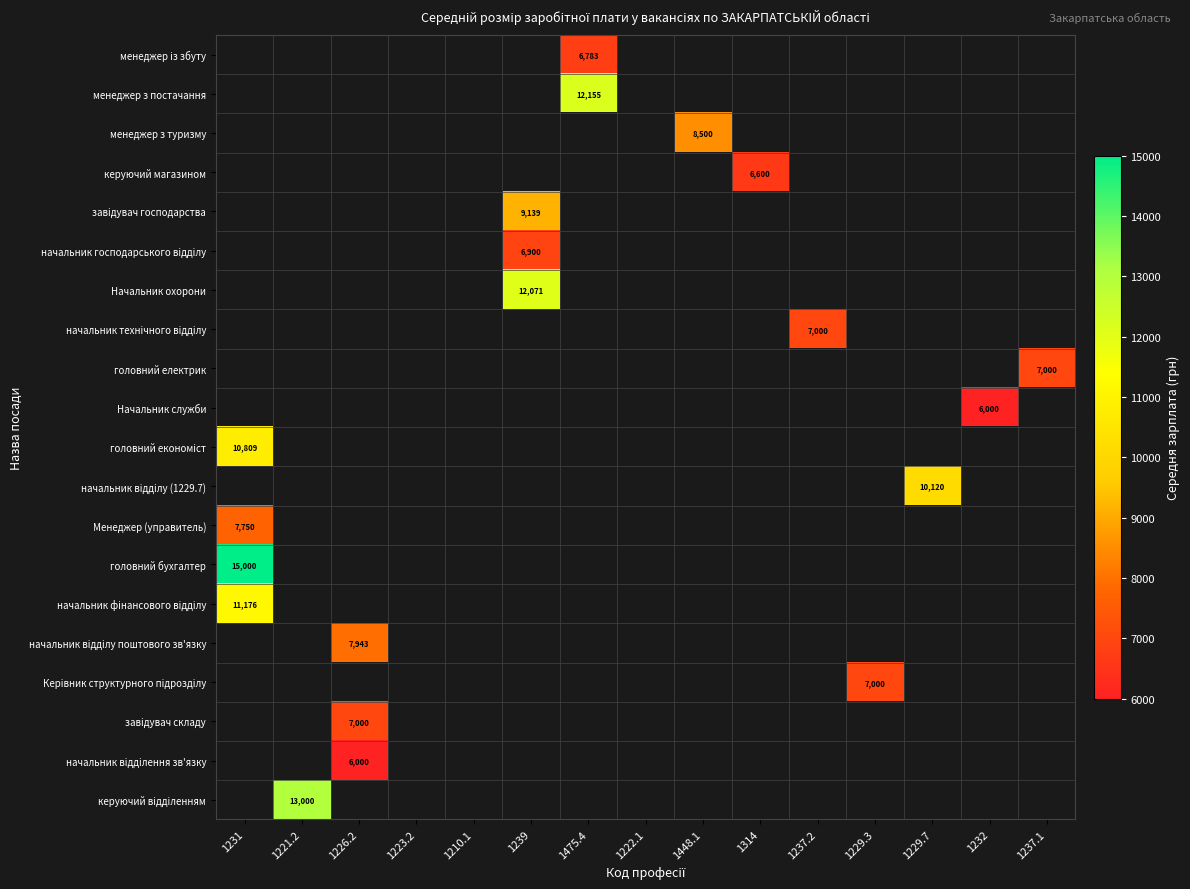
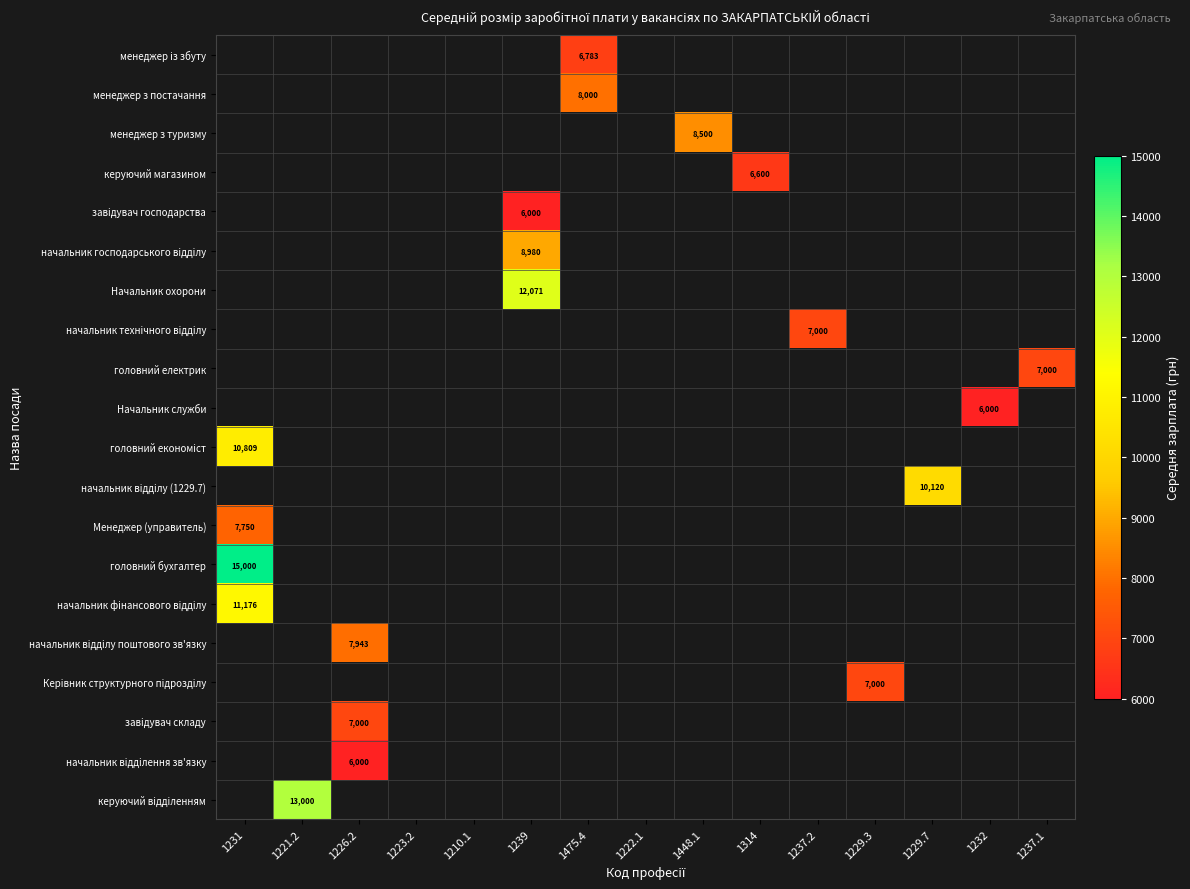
  {
    "менеджер із збуту": {
      "1475.4": "6,783"
    },
    "менеджер з постачання": {
-     "1475.4": "12,155"
+     "1475.4": "8,000"
    },
    "менеджер з туризму": {
      "1448.1": "8,500"
    },
    "керуючий магазином": {
      "1314": "6,600"
    },
    "завідувач господарства": {
-     "1239": "9,139"
+     "1239": "6,000"
    },
    "начальник господарського відділу": {
-     "1239": "6,900"
+     "1239": "8,980"
    },
    "Начальник охорони": {
      "1239": "12,071"
    },
    "начальник технічного відділу": {
      "1237.2": "7,000"
    },
    "головний електрик": {
      "1237.1": "7,000"
    },
    "Начальник служби": {
      "1232": "6,000"
    },
    "головний економіст": {
      "1231": "10,809"
    },
    "начальник відділу (1229.7)": {
      "1229.7": "10,120"
    },
    "Менеджер (управитель)": {
      "1231": "7,750"
    },
    "головний бухгалтер": {
      "1231": "15,000"
    },
    "начальник фінансового відділу": {
      "1231": "11,176"
    },
    "начальник відділу поштового зв'язку": {
      "1226.2": "7,943"
    },
    "Керівник структурного підрозділу": {
      "1229.3": "7,000"
    },
    "завідувач складу": {
      "1226.2": "7,000"
    },
    "начальник відділення зв'язку": {
      "1226.2": "6,000"
    },
    "керуючий відділенням": {
      "1221.2": "13,000"
    }
  }
